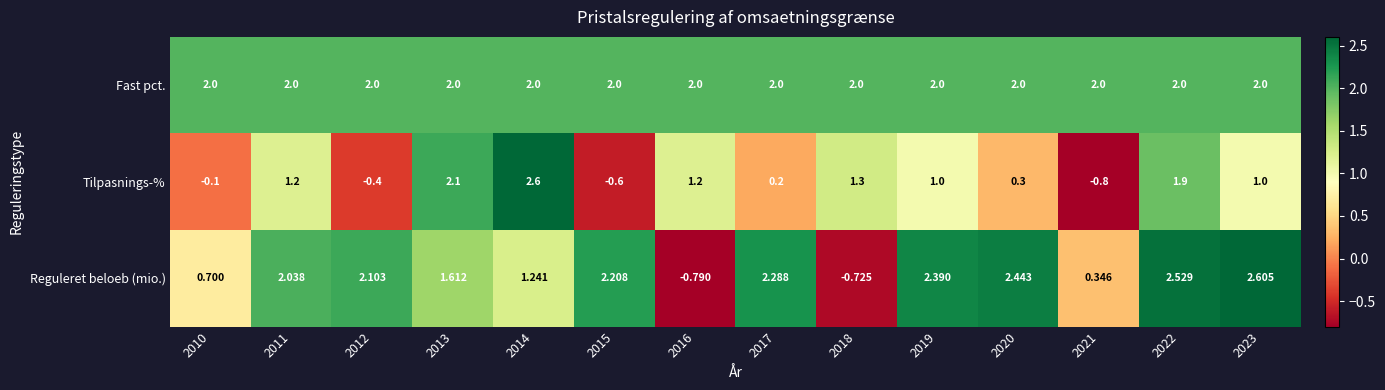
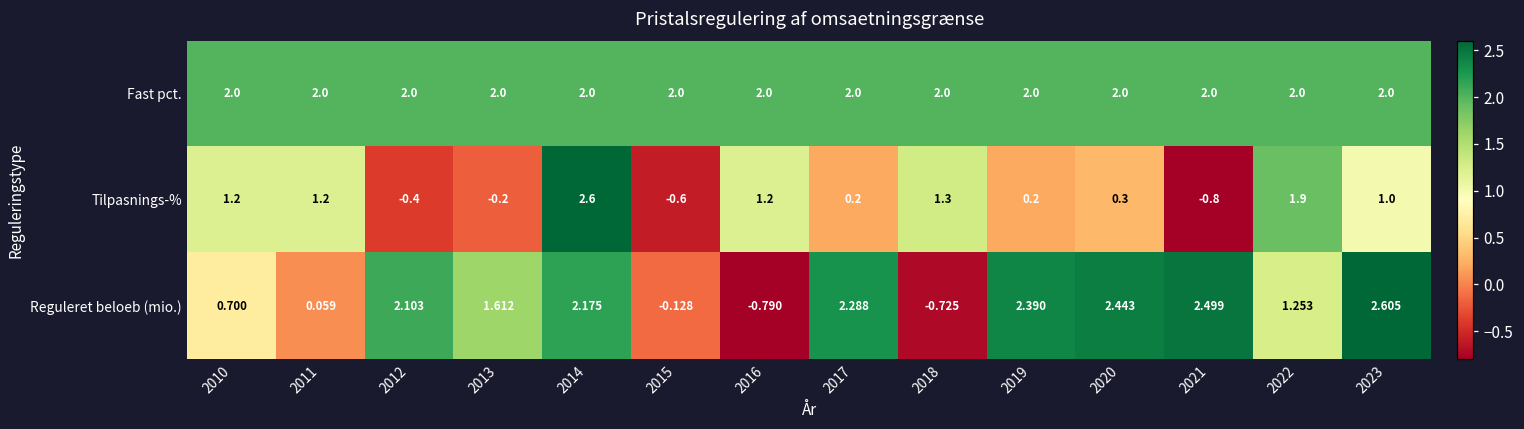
  {
    "Fast pct.": {
      "2010": 2.0,
      "2011": 2.0,
      "2012": 2.0,
      "2013": 2.0,
      "2014": 2.0,
      "2015": 2.0,
      "2016": 2.0,
      "2017": 2.0,
      "2018": 2.0,
      "2019": 2.0,
      "2020": 2.0,
      "2021": 2.0,
      "2022": 2.0,
      "2023": 2.0
    },
    "Tilpasnings-%": {
-     "2010": -0.1,
+     "2010": 1.2,
      "2011": 1.2,
      "2012": -0.4,
-     "2013": 2.1,
+     "2013": -0.2,
      "2014": 2.6,
      "2015": -0.6,
      "2016": 1.2,
      "2017": 0.2,
      "2018": 1.3,
-     "2019": 1.0,
+     "2019": 0.2,
      "2020": 0.3,
      "2021": -0.8,
      "2022": 1.9,
      "2023": 1.0
    },
    "Reguleret beloeb (mio.)": {
      "2010": 0.700,
-     "2011": 2.038,
+     "2011": 0.059,
      "2012": 2.103,
      "2013": 1.612,
-     "2014": 1.241,
-     "2015": 2.208,
+     "2014": 2.175,
+     "2015": -0.128,
      "2016": -0.790,
      "2017": 2.288,
      "2018": -0.725,
      "2019": 2.390,
      "2020": 2.443,
-     "2021": 0.346,
-     "2022": 2.529,
+     "2021": 2.499,
+     "2022": 1.253,
      "2023": 2.605
    }
  }
